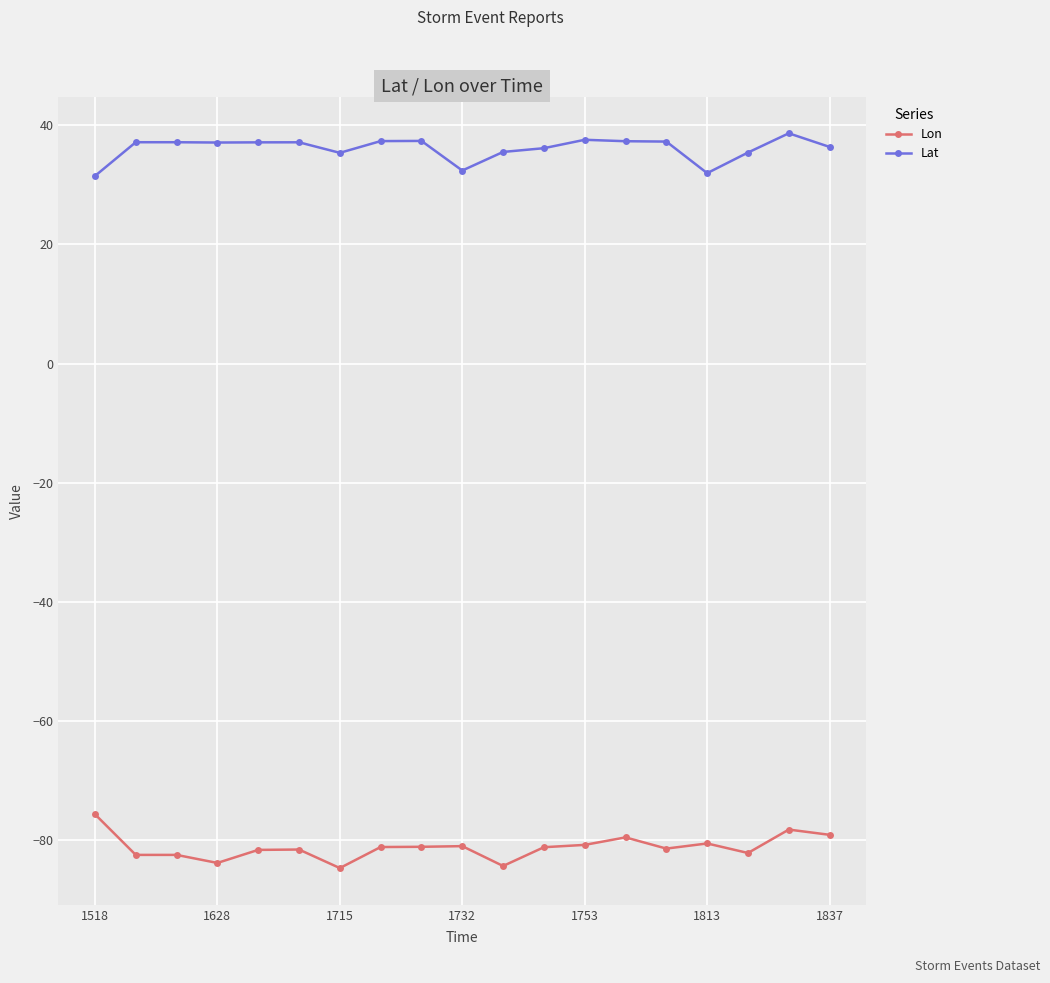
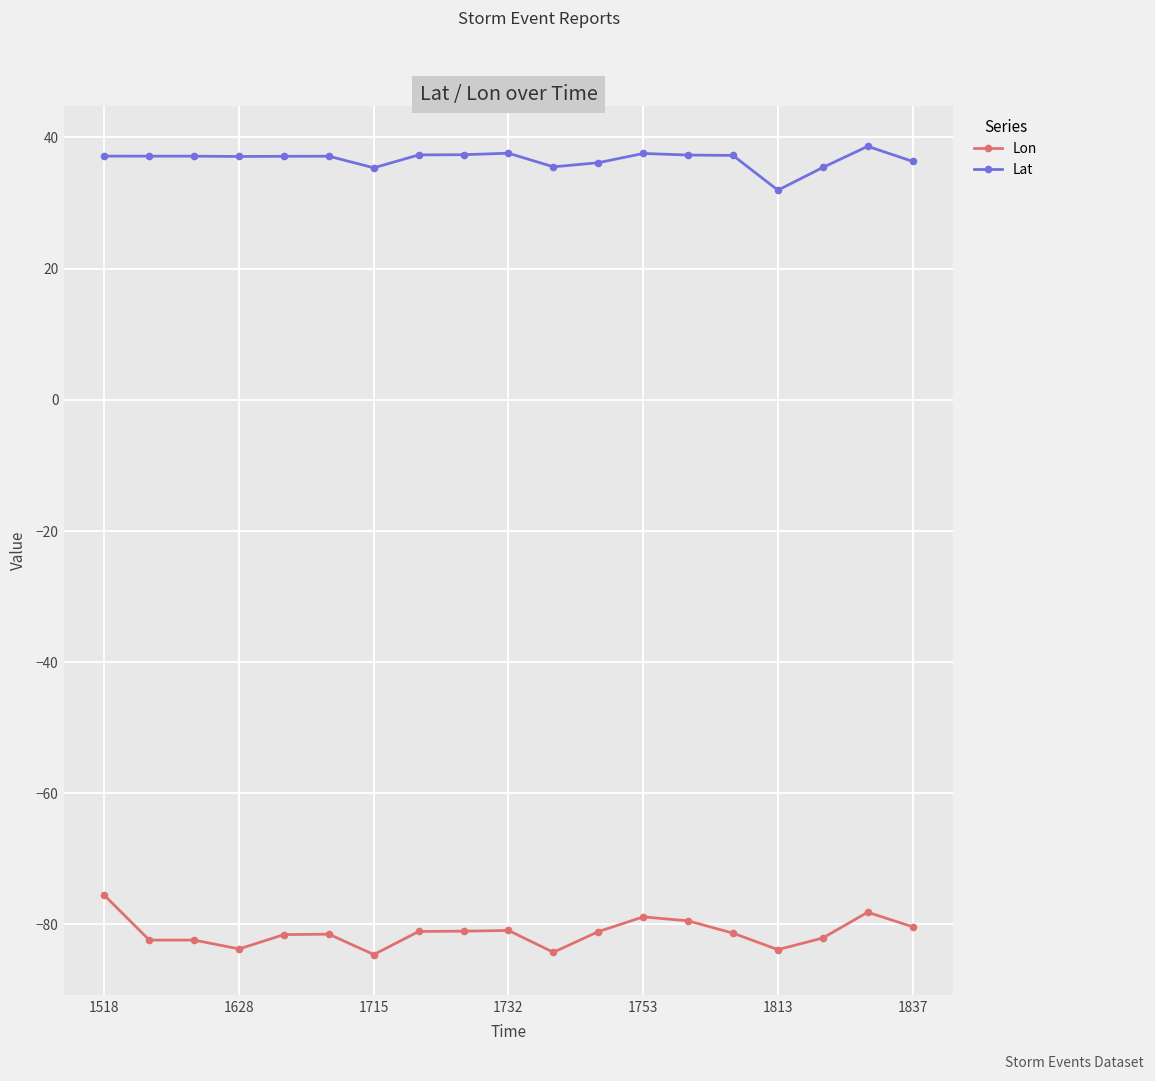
  {
    "Lon": {
      "1518": -76,
      "1628": -84,
      "1715": -85,
      "1732": -81,
-     "1753": -81,
-     "1813": -81,
-     "1837": -79
+     "1753": -79,
+     "1813": -84,
+     "1837": -80
    },
    "Lat": {
-     "1518": 31,
+     "1518": 37,
      "1628": 37,
      "1715": 35,
-     "1732": 32,
+     "1732": 38,
      "1753": 38,
      "1813": 32,
      "1837": 36
    }
  }
